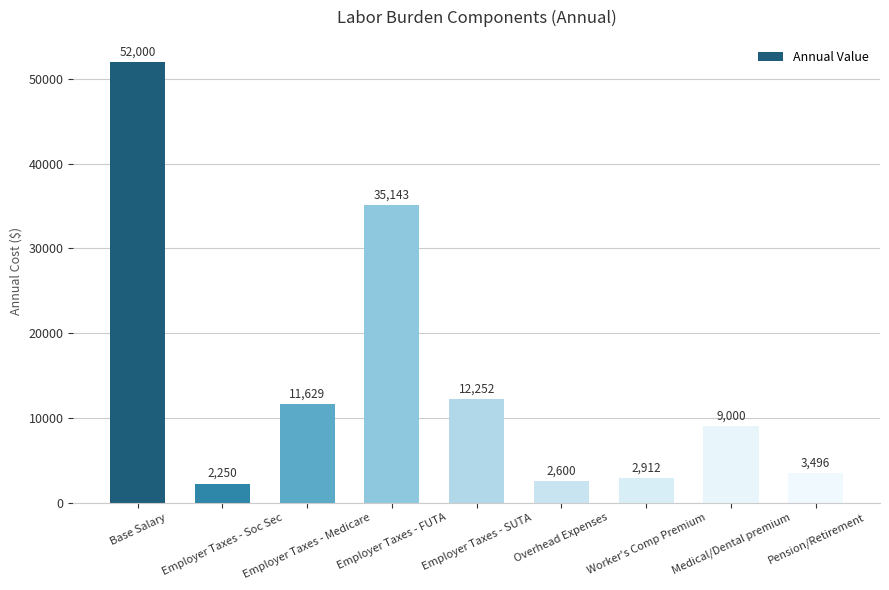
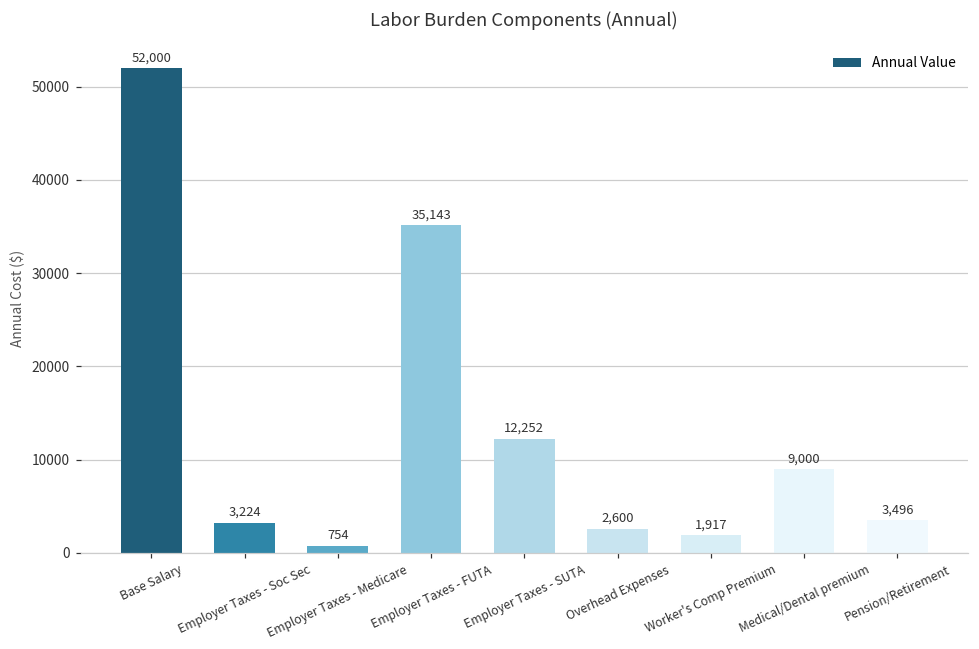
  {
    "Base Salary": "52,000",
-   "Employer Taxes - Soc Sec": "2,250",
-   "Employer Taxes - Medicare": "11,629",
+   "Employer Taxes - Soc Sec": "3,224",
+   "Employer Taxes - Medicare": "754",
    "Employer Taxes - FUTA": "35,143",
    "Employer Taxes - SUTA": "12,252",
    "Overhead Expenses": "2,600",
-   "Worker's Comp Premium": "2,912",
+   "Worker's Comp Premium": "1,917",
    "Medical/Dental premium": "9,000",
    "Pension/Retirement": "3,496"
  }
